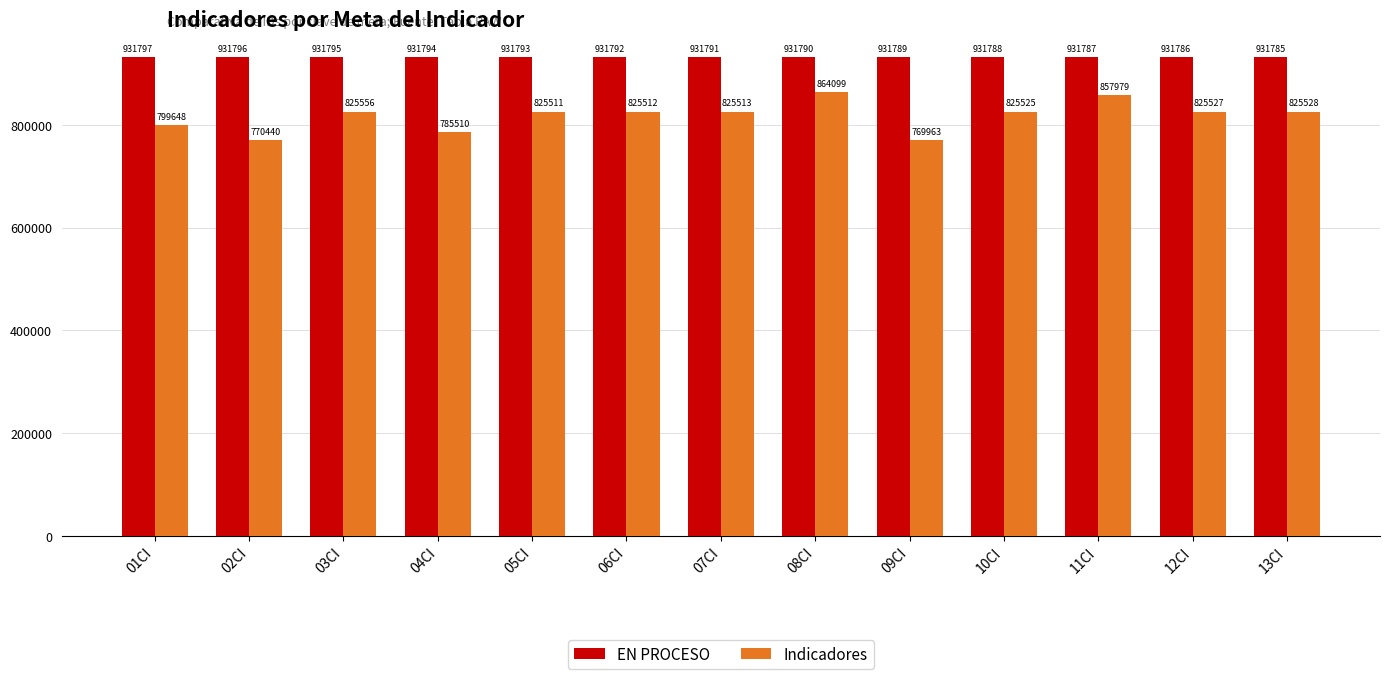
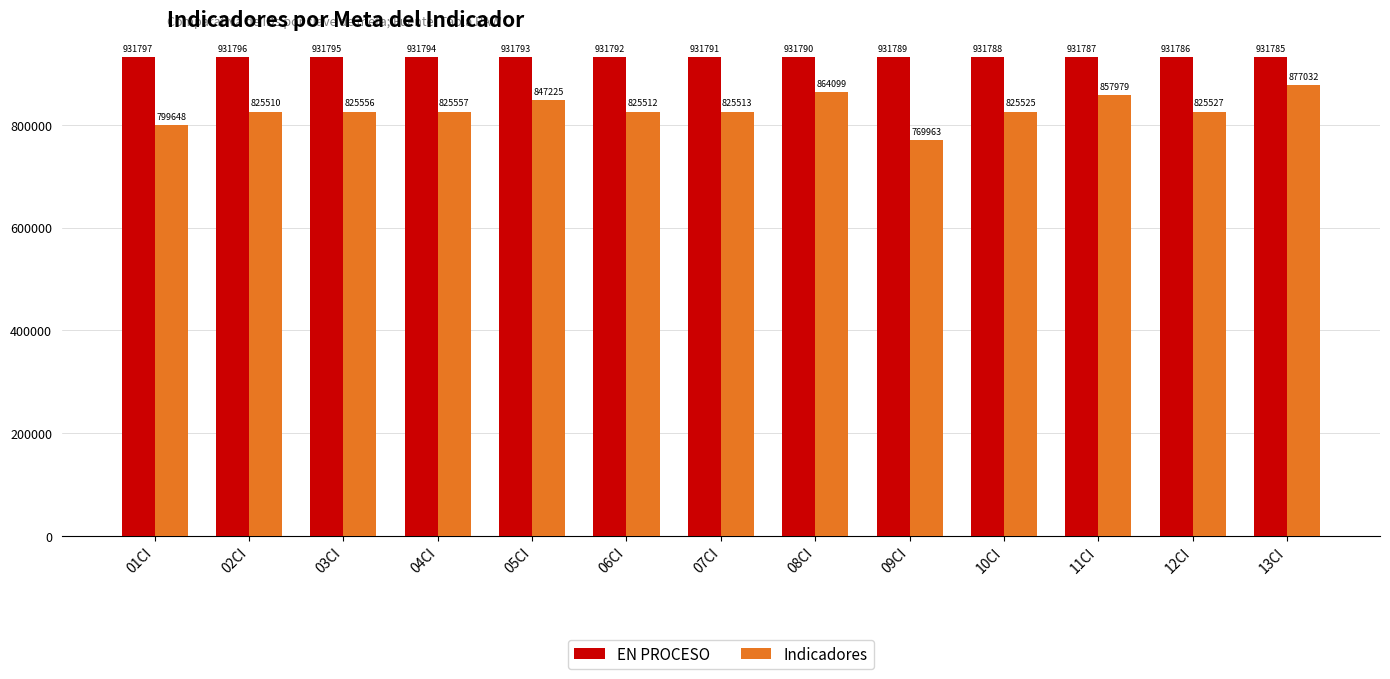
  {
    "EN PROCESO": {
      "01CI": 931797,
      "02CI": 931796,
      "03CI": 931795,
      "04CI": 931794,
      "05CI": 931793,
      "06CI": 931792,
      "07CI": 931791,
      "08CI": 931790,
      "09CI": 931789,
      "10CI": 931788,
      "11CI": 931787,
      "12CI": 931786,
      "13CI": 931785
    },
    "Indicadores": {
      "01CI": 799648,
-     "02CI": 770440,
+     "02CI": 825510,
      "03CI": 825556,
-     "04CI": 785510,
-     "05CI": 825511,
+     "04CI": 825557,
+     "05CI": 847225,
      "06CI": 825512,
      "07CI": 825513,
      "08CI": 864099,
      "09CI": 769963,
      "10CI": 825525,
      "11CI": 857979,
      "12CI": 825527,
-     "13CI": 825528
+     "13CI": 877032
    }
  }
